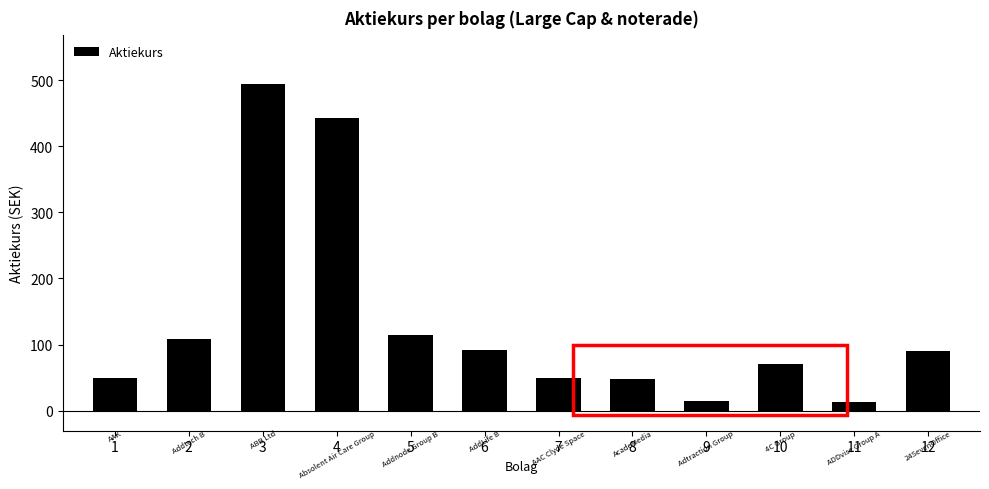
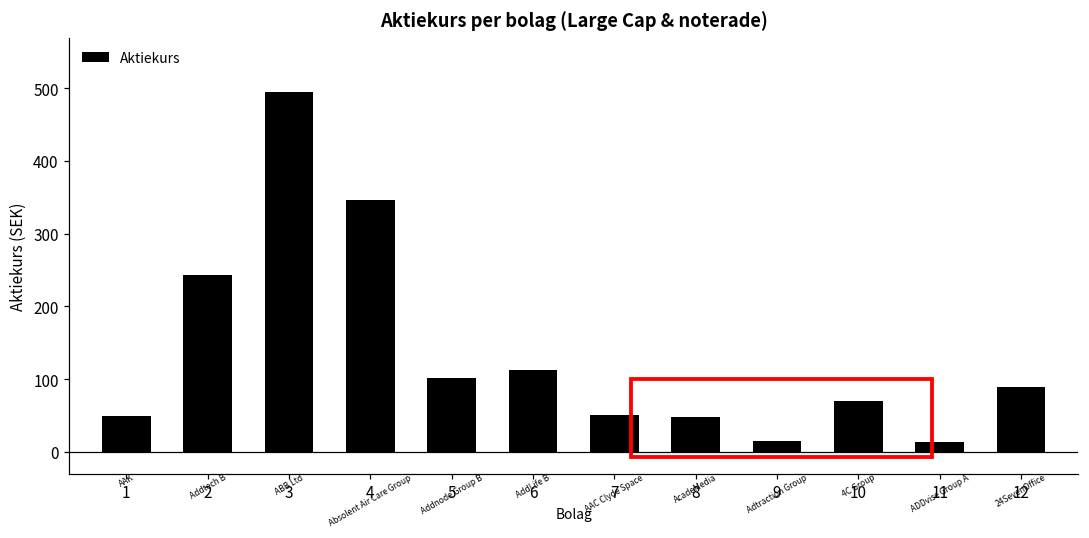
  {
    "1": 50,
-   "2": 110,
+   "2": 240,
    "3": 490,
-   "4": 440,
-   "5": 110,
-   "6": 90,
+   "4": 350,
+   "5": 100,
+   "6": 110,
    "7": 50,
    "8": 50,
    "9": 20,
    "10": 70,
    "11": 10,
    "12": 90
  }
